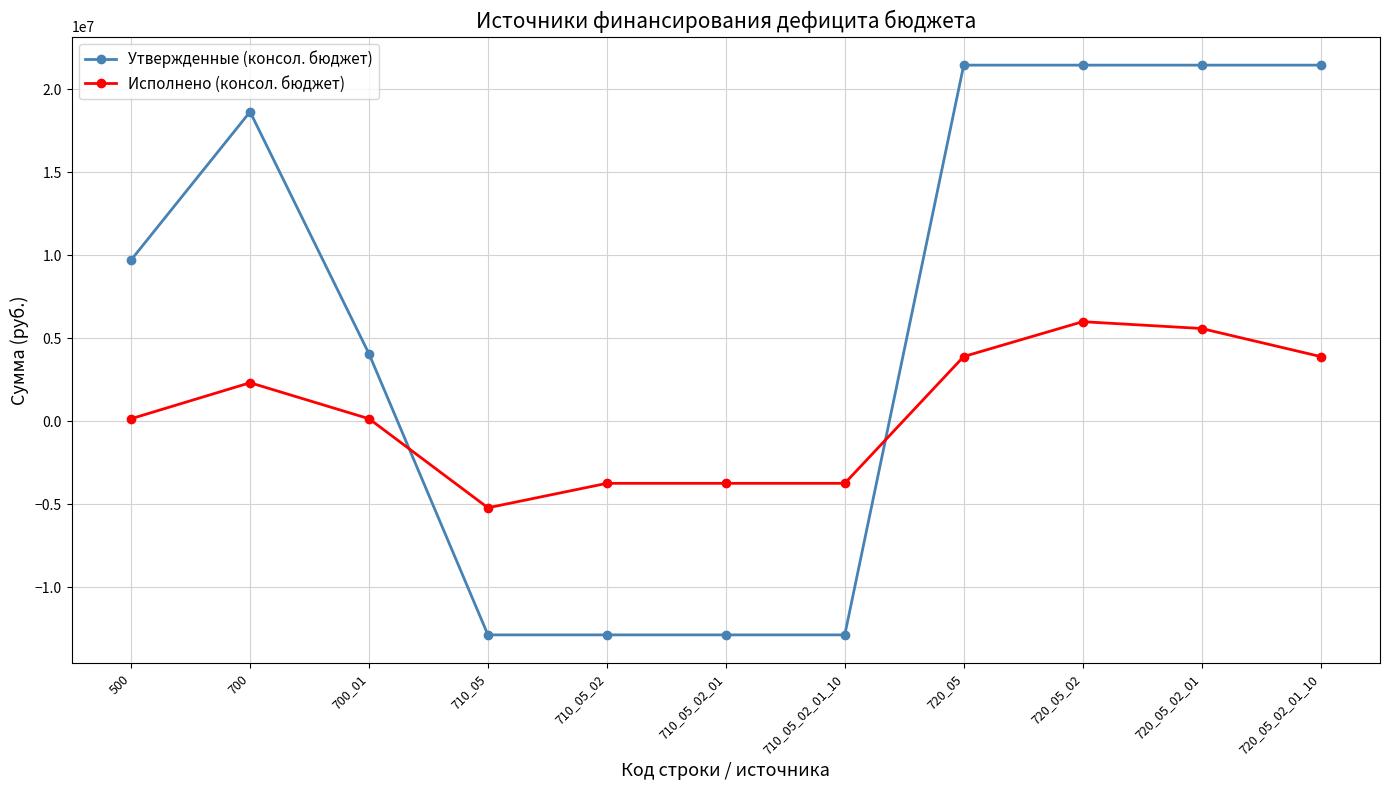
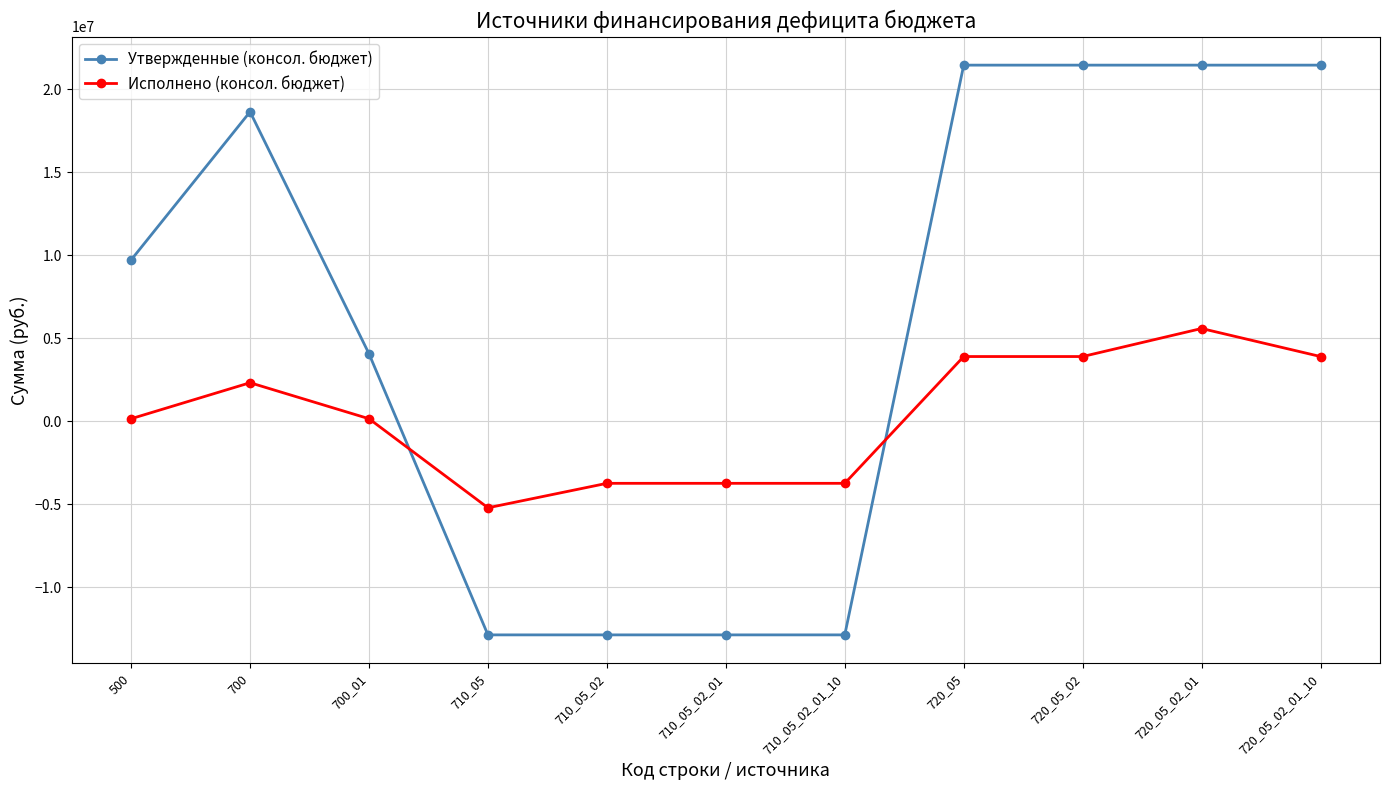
  {
    "Утвержденные (консол. бюджет)": {
      "500": 9700000,
      "700": 18600000,
      "700_01": 4100000,
      "710_05": -12900000,
      "710_05_02": -12900000,
      "710_05_02_01": -12900000,
      "710_05_02_01_10": -12900000,
      "720_05": 21400000,
      "720_05_02": 21400000,
      "720_05_02_01": 21400000,
      "720_05_02_01_10": 21400000
    },
    "Исполнено (консол. бюджет)": {
      "500": 100000,
      "700": 2300000,
      "700_01": 100000,
      "710_05": -5200000,
      "710_05_02": -3700000,
      "710_05_02_01": -3700000,
      "710_05_02_01_10": -3700000,
      "720_05": 3900000,
-     "720_05_02": 6000000,
+     "720_05_02": 3900000,
      "720_05_02_01": 5600000,
      "720_05_02_01_10": 3900000
    }
  }
